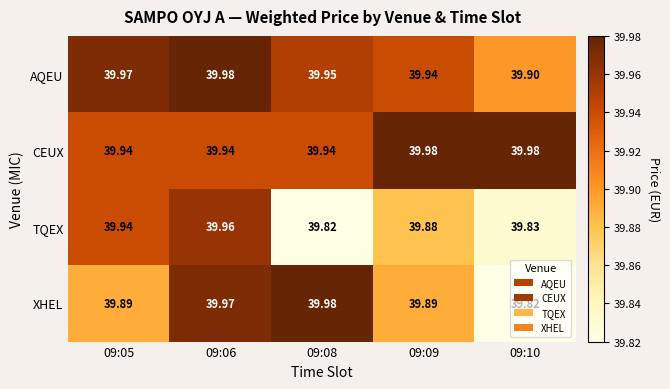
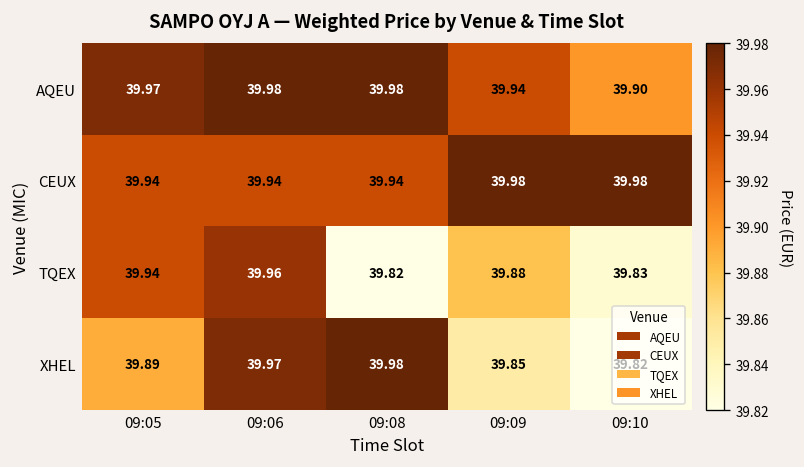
  {
    "AQEU": {
      "09:05": 39.97,
      "09:06": 39.98,
-     "09:08": 39.95,
+     "09:08": 39.98,
      "09:09": 39.94,
      "09:10": 39.90
    },
    "CEUX": {
      "09:05": 39.94,
      "09:06": 39.94,
      "09:08": 39.94,
      "09:09": 39.98,
      "09:10": 39.98
    },
    "TQEX": {
      "09:05": 39.94,
      "09:06": 39.96,
      "09:08": 39.82,
      "09:09": 39.88,
      "09:10": 39.83
    },
    "XHEL": {
      "09:05": 39.89,
      "09:06": 39.97,
      "09:08": 39.98,
-     "09:09": 39.89
+     "09:09": 39.85
    }
  }
